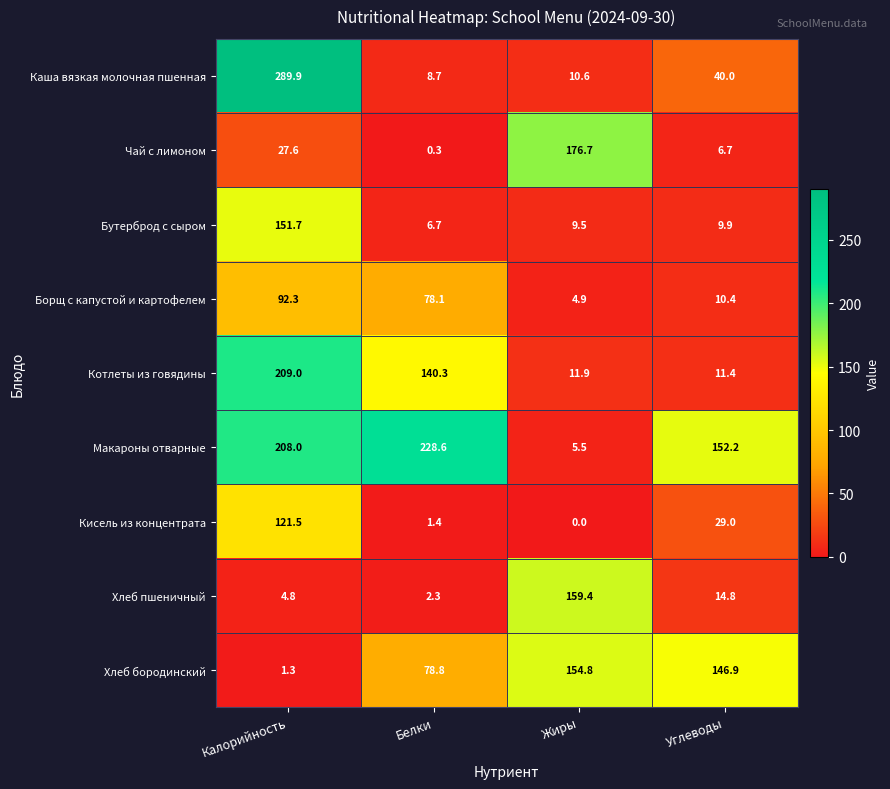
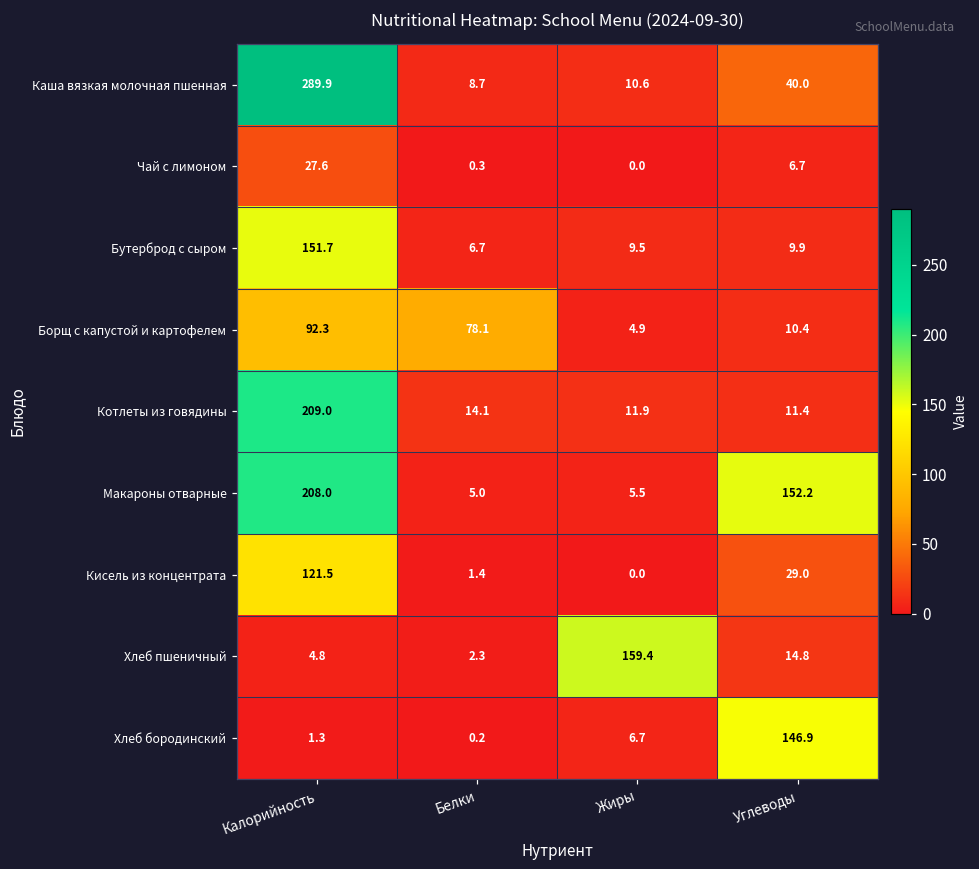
  {
    "Каша вязкая молочная пшенная": {
      "Калорийность": 289.9,
      "Белки": 8.7,
      "Жиры": 10.6,
      "Углеводы": 40.0
    },
    "Чай с лимоном": {
      "Калорийность": 27.6,
      "Белки": 0.3,
-     "Жиры": 176.7,
+     "Жиры": 0.0,
      "Углеводы": 6.7
    },
    "Бутерброд с сыром": {
      "Калорийность": 151.7,
      "Белки": 6.7,
      "Жиры": 9.5,
      "Углеводы": 9.9
    },
    "Борщ с капустой и картофелем": {
      "Калорийность": 92.3,
      "Белки": 78.1,
      "Жиры": 4.9,
      "Углеводы": 10.4
    },
    "Котлеты из говядины": {
      "Калорийность": 209.0,
-     "Белки": 140.3,
+     "Белки": 14.1,
      "Жиры": 11.9,
      "Углеводы": 11.4
    },
    "Макароны отварные": {
      "Калорийность": 208.0,
-     "Белки": 228.6,
+     "Белки": 5.0,
      "Жиры": 5.5,
      "Углеводы": 152.2
    },
    "Кисель из концентрата": {
      "Калорийность": 121.5,
      "Белки": 1.4,
      "Жиры": 0.0,
      "Углеводы": 29.0
    },
    "Хлеб пшеничный": {
      "Калорийность": 4.8,
      "Белки": 2.3,
      "Жиры": 159.4,
      "Углеводы": 14.8
    },
    "Хлеб бородинский": {
      "Калорийность": 1.3,
-     "Белки": 78.8,
-     "Жиры": 154.8,
+     "Белки": 0.2,
+     "Жиры": 6.7,
      "Углеводы": 146.9
    }
  }
